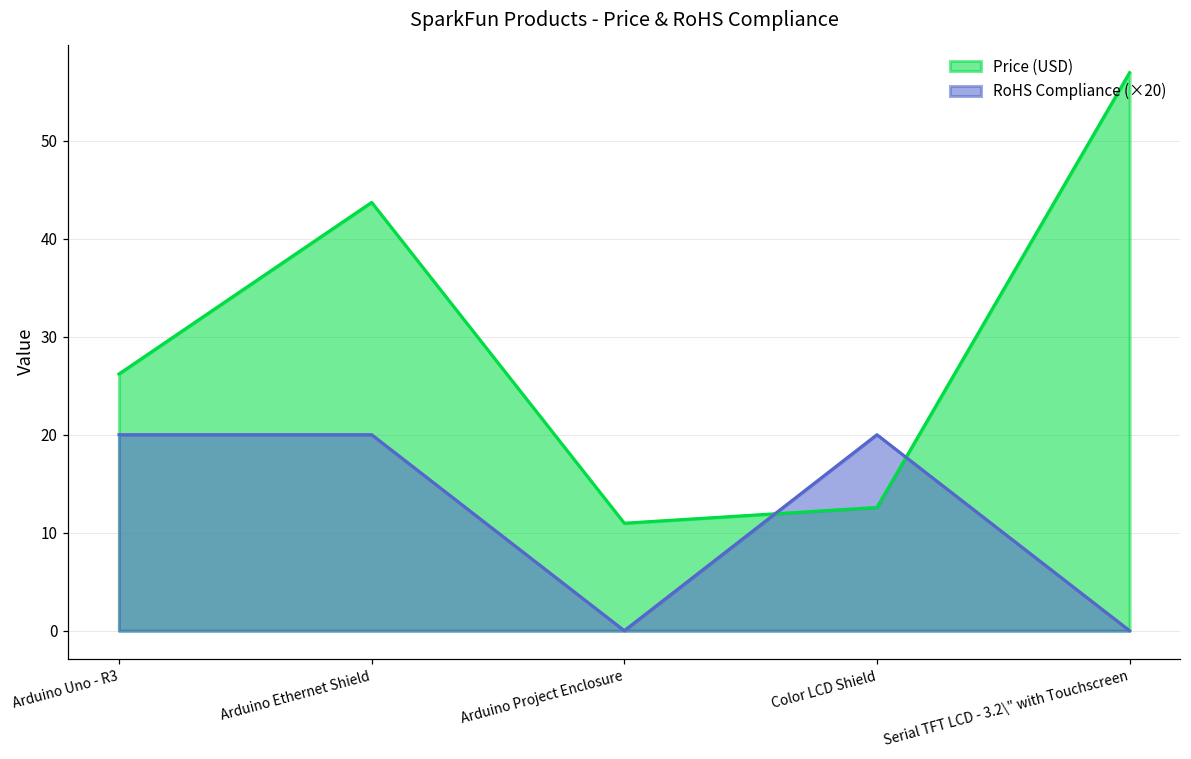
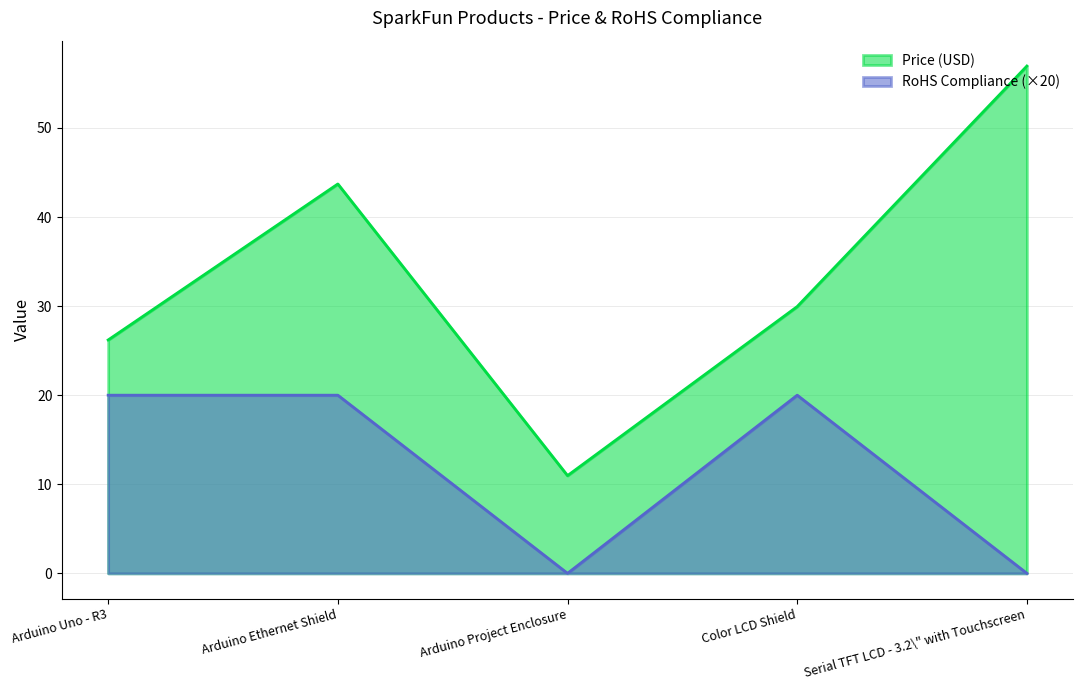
  {
    "Price (USD)": {
      "Arduino Uno - R3": 26,
      "Arduino Ethernet Shield": 44,
      "Arduino Project Enclosure": 11,
-     "Color LCD Shield": 13,
+     "Color LCD Shield": 30,
      "Serial TFT LCD - 3.2\\\" with Touchscreen": 57
    },
    "RoHS Compliance (×20)": {
      "Arduino Uno - R3": 20,
      "Arduino Ethernet Shield": 20,
      "Arduino Project Enclosure": 0,
      "Color LCD Shield": 20,
      "Serial TFT LCD - 3.2\\\" with Touchscreen": 0
    }
  }
